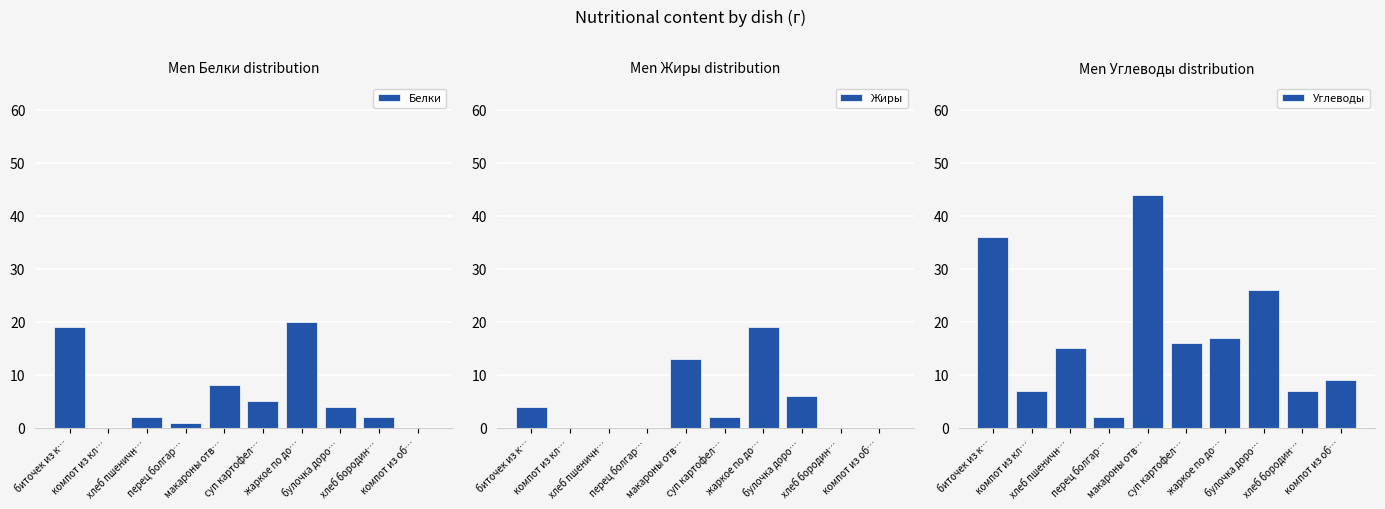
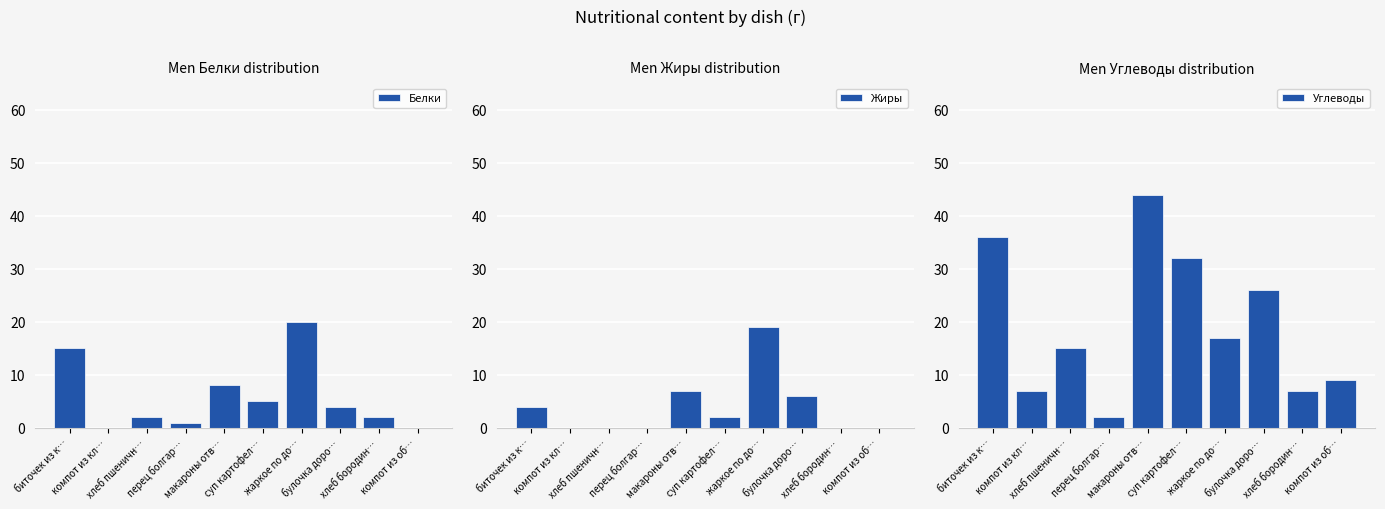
  {
    "Men Белки distribution": {
-     "биточек из к…": 19,
+     "биточек из к…": 15,
      "компот из кл…": 0,
      "хлеб пшеничн…": 2,
      "перец болгар…": 1,
      "макароны отв…": 8,
      "суп картофел…": 5,
      "жаркое по до…": 20,
      "булочка доро…": 4,
      "хлеб бородин…": 2,
      "компот из об…": 0
    },
    "Men Жиры distribution": {
      "биточек из к…": 4,
      "компот из кл…": 0,
      "хлеб пшеничн…": 0,
      "перец болгар…": 0,
-     "макароны отв…": 13,
+     "макароны отв…": 7,
      "суп картофел…": 2,
      "жаркое по до…": 19,
      "булочка доро…": 6,
      "хлеб бородин…": 0,
      "компот из об…": 0
    },
    "Men Углеводы distribution": {
      "биточек из к…": 36,
      "компот из кл…": 7,
      "хлеб пшеничн…": 15,
      "перец болгар…": 2,
      "макароны отв…": 44,
-     "суп картофел…": 16,
+     "суп картофел…": 32,
      "жаркое по до…": 17,
      "булочка доро…": 26,
      "хлеб бородин…": 7,
      "компот из об…": 9
    }
  }
